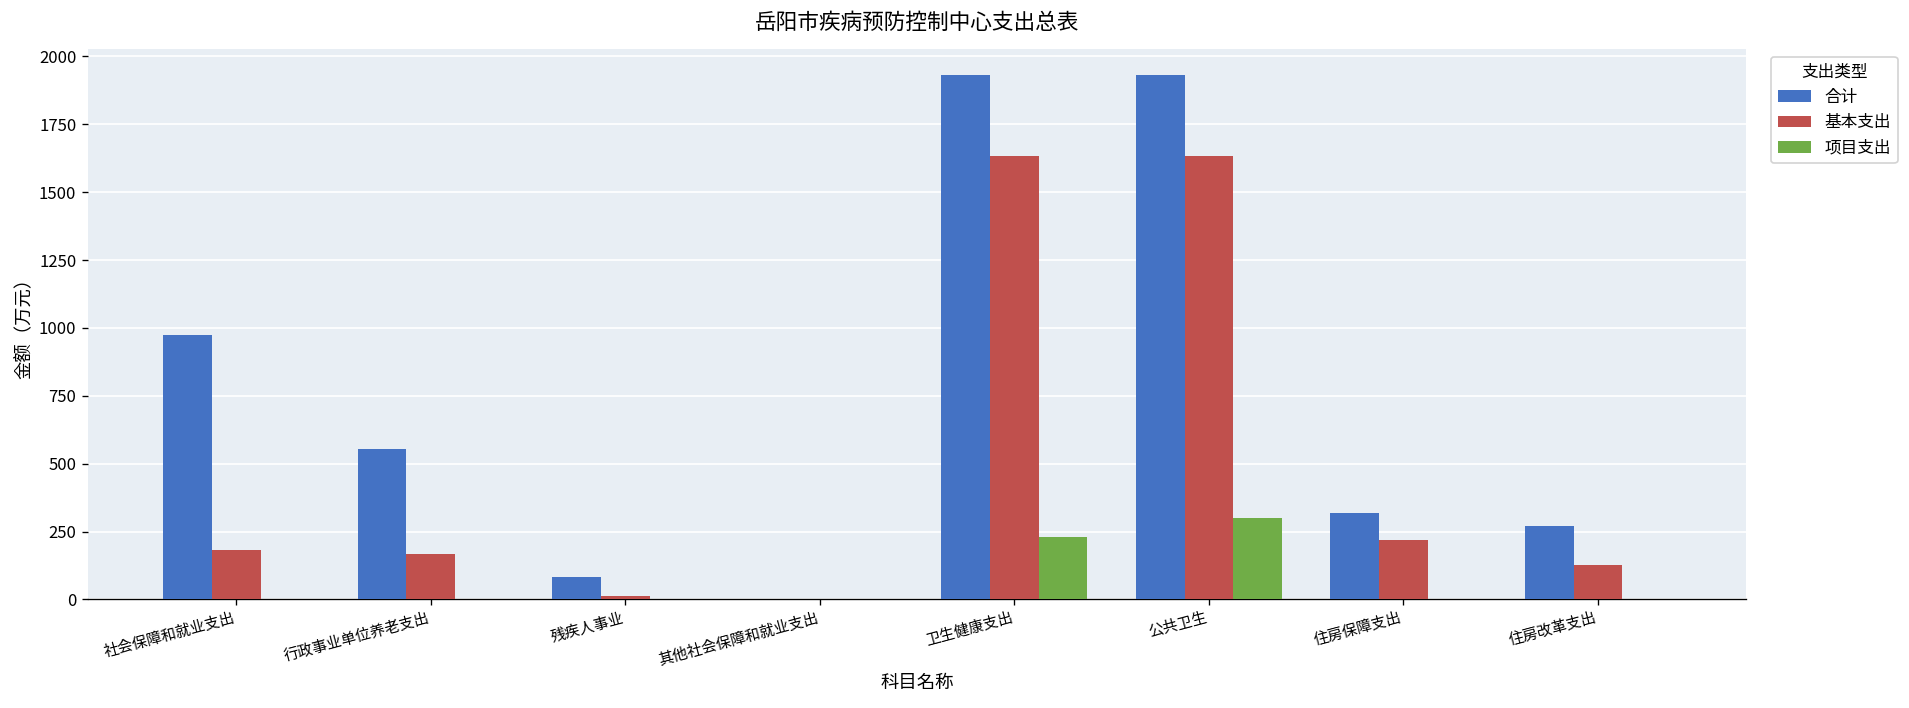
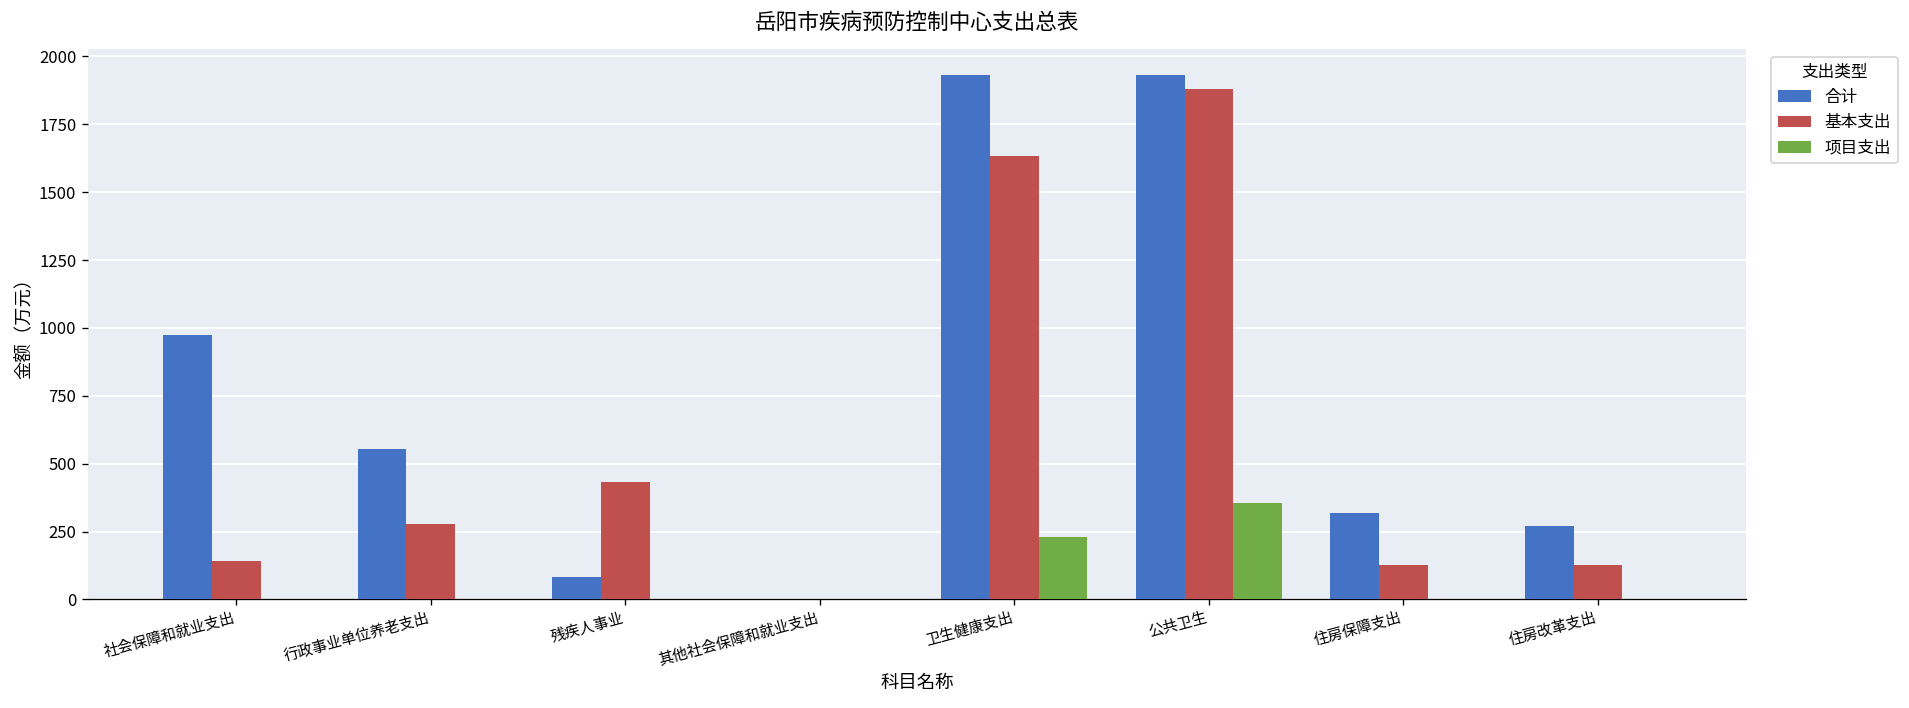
  {
    "合计": {
      "社会保障和就业支出": 980,
      "行政事业单位养老支出": 550,
      "残疾人事业": 80,
      "卫生健康支出": 1930,
      "公共卫生": 1930,
      "住房保障支出": 320,
      "住房改革支出": 270
    },
    "基本支出": {
-     "社会保障和就业支出": 180,
-     "行政事业单位养老支出": 170,
-     "残疾人事业": 10,
+     "社会保障和就业支出": 140,
+     "行政事业单位养老支出": 280,
+     "残疾人事业": 430,
      "卫生健康支出": 1630,
-     "公共卫生": 1630,
-     "住房保障支出": 220,
+     "公共卫生": 1880,
+     "住房保障支出": 130,
      "住房改革支出": 130
    },
    "项目支出": {
      "社会保障和就业支出": 0,
      "行政事业单位养老支出": 0,
      "残疾人事业": 0,
      "其他社会保障和就业支出": 0,
      "卫生健康支出": 230,
-     "公共卫生": 300,
+     "公共卫生": 360,
      "住房保障支出": 0,
      "住房改革支出": 0
    }
  }
